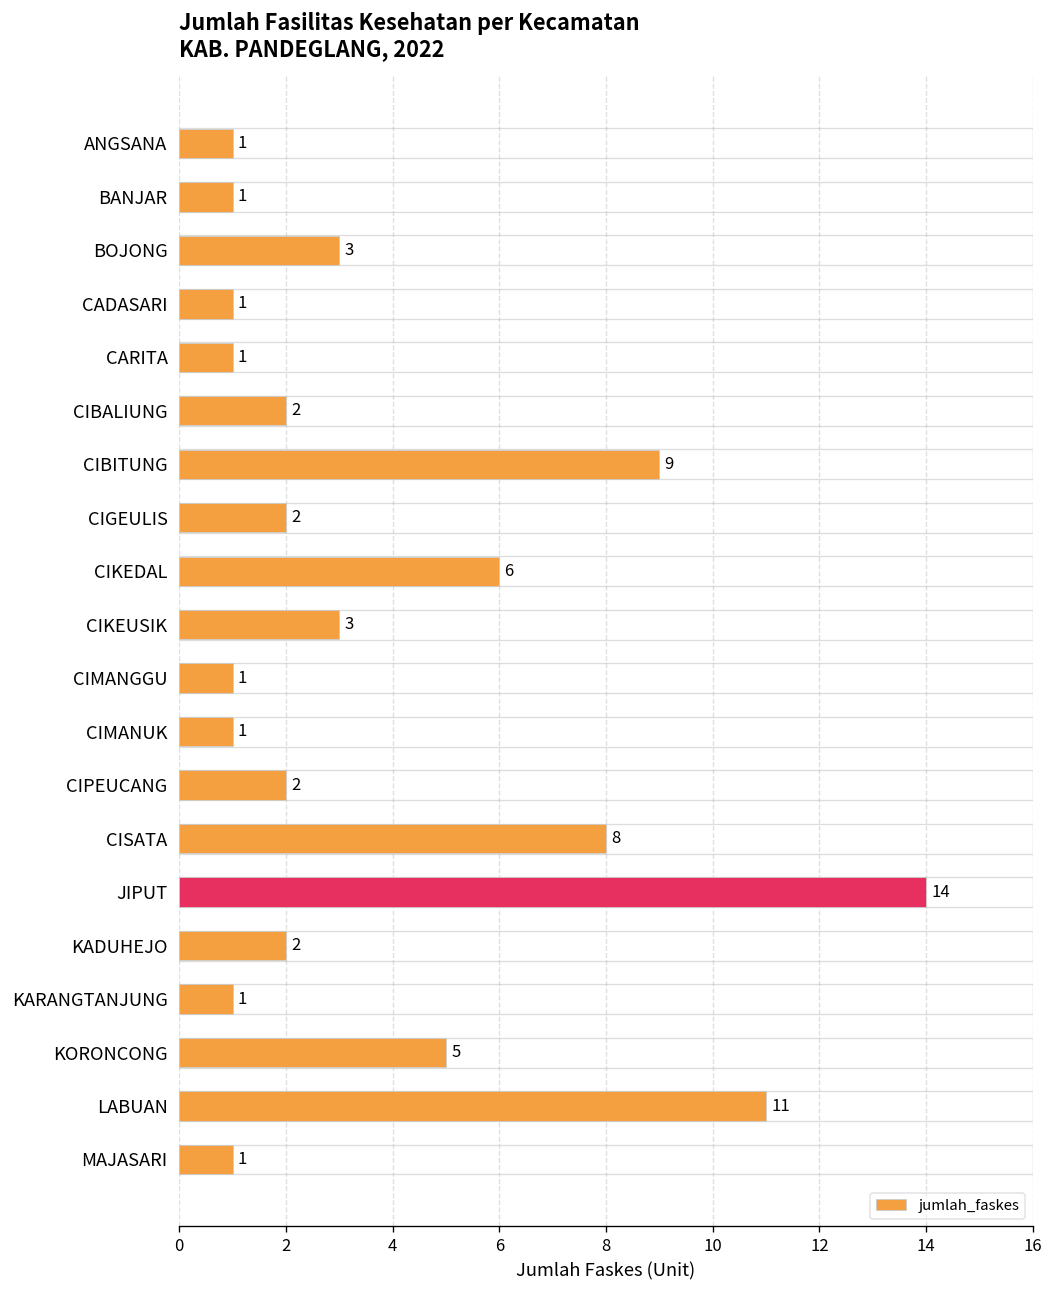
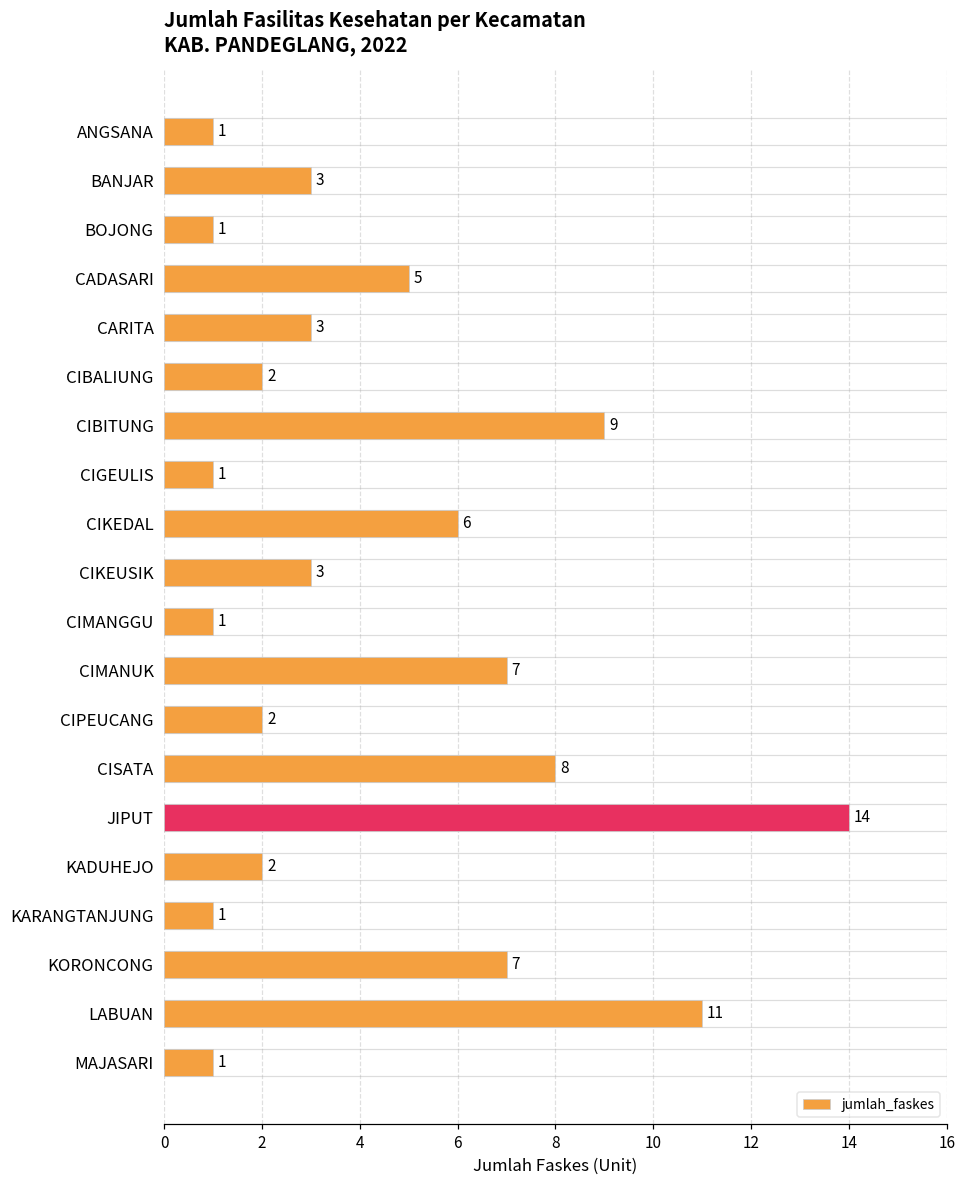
  {
    "ANGSANA": 1,
-   "BANJAR": 1,
-   "BOJONG": 3,
-   "CADASARI": 1,
-   "CARITA": 1,
+   "BANJAR": 3,
+   "BOJONG": 1,
+   "CADASARI": 5,
+   "CARITA": 3,
    "CIBALIUNG": 2,
    "CIBITUNG": 9,
-   "CIGEULIS": 2,
+   "CIGEULIS": 1,
    "CIKEDAL": 6,
    "CIKEUSIK": 3,
    "CIMANGGU": 1,
-   "CIMANUK": 1,
+   "CIMANUK": 7,
    "CIPEUCANG": 2,
    "CISATA": 8,
    "JIPUT": 14,
    "KADUHEJO": 2,
    "KARANGTANJUNG": 1,
-   "KORONCONG": 5,
+   "KORONCONG": 7,
    "LABUAN": 11,
    "MAJASARI": 1
  }
